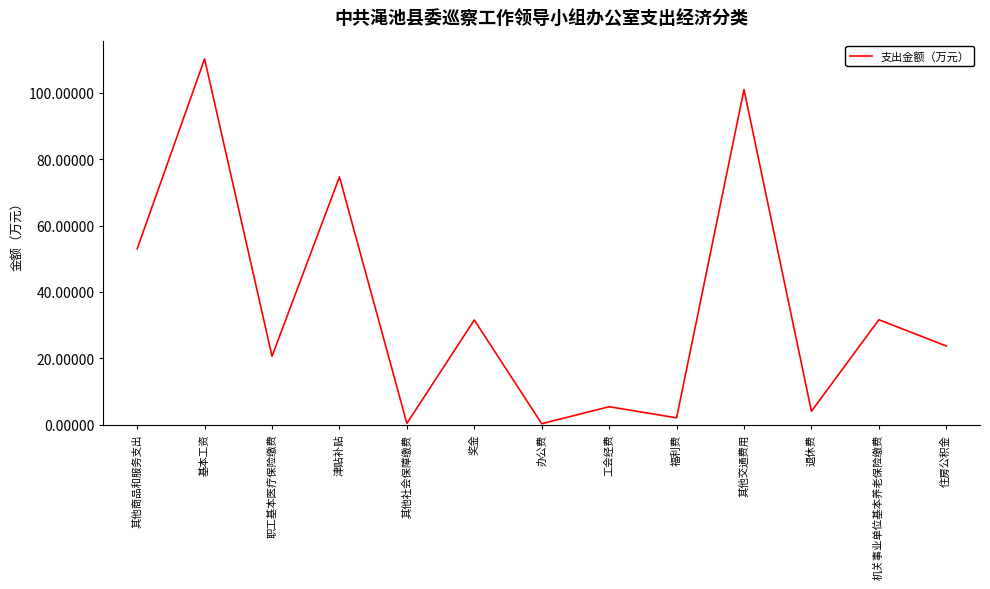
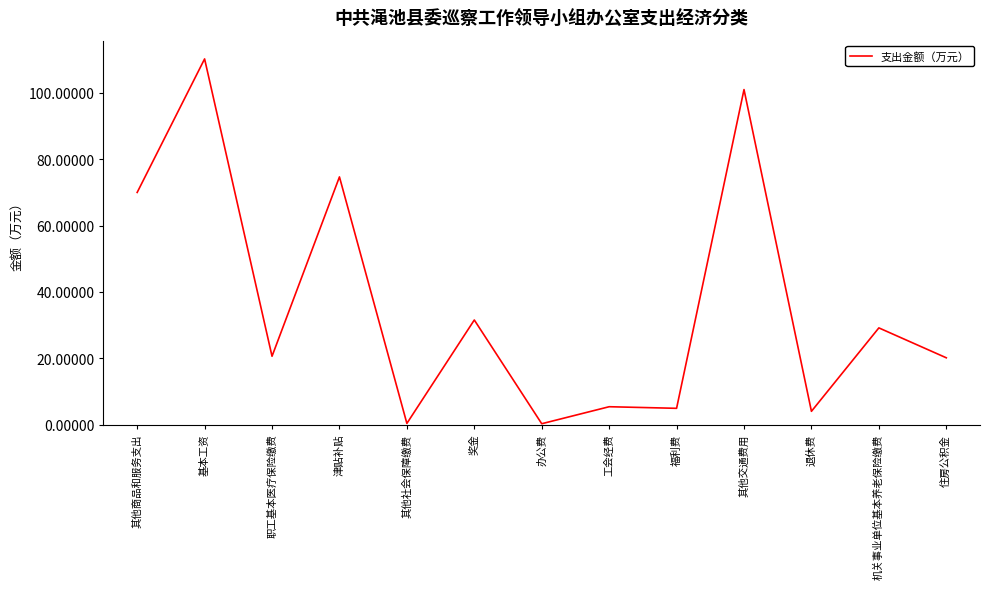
  {
-   "其他商品和服务支出": 53,
+   "其他商品和服务支出": 70,
    "基本工资": 110,
    "职工基本医疗保险缴费": 21,
    "津贴补贴": 75,
    "其他社会保障缴费": 0,
    "奖金": 32,
    "办公费": 0,
    "工会经费": 5,
-   "福利费": 2,
+   "福利费": 5,
    "其他交通费用": 101,
    "退休费": 4,
-   "机关事业单位基本养老保险缴费": 32,
-   "住房公积金": 24
+   "机关事业单位基本养老保险缴费": 29,
+   "住房公积金": 20
  }
